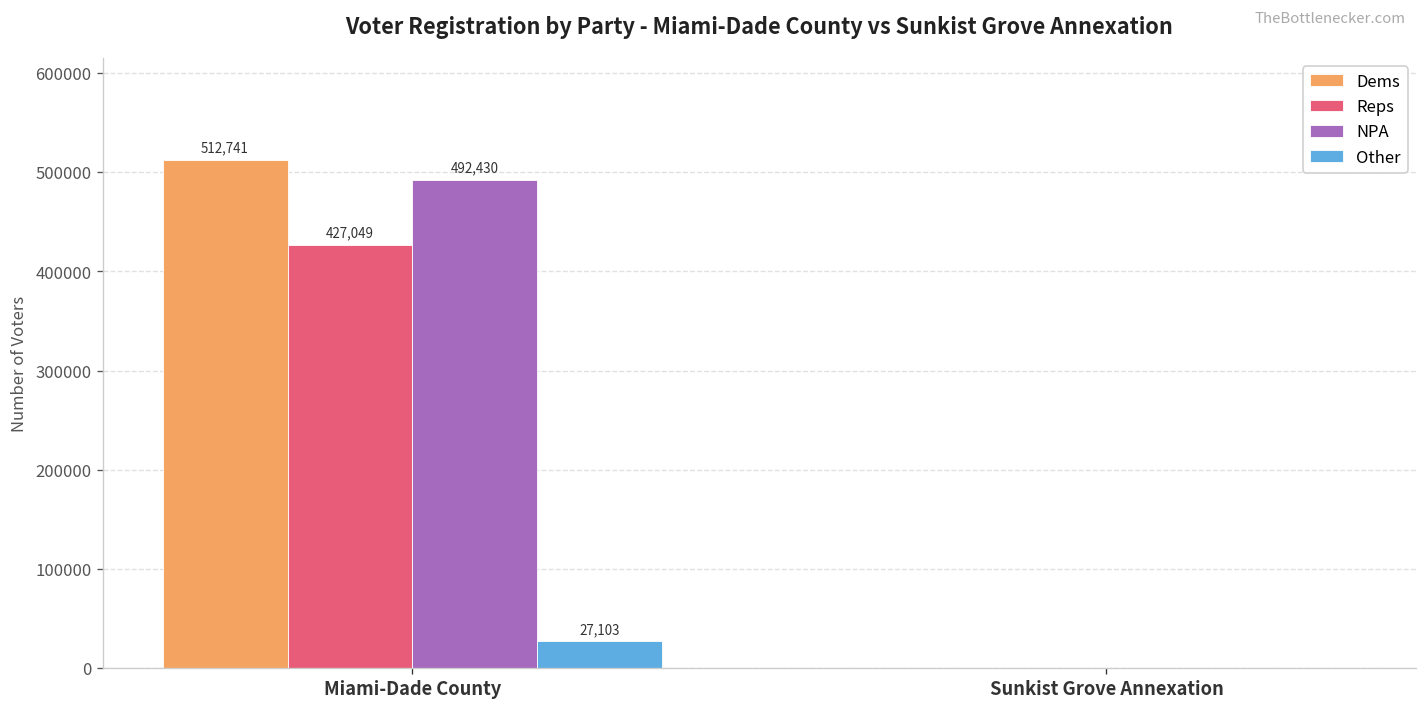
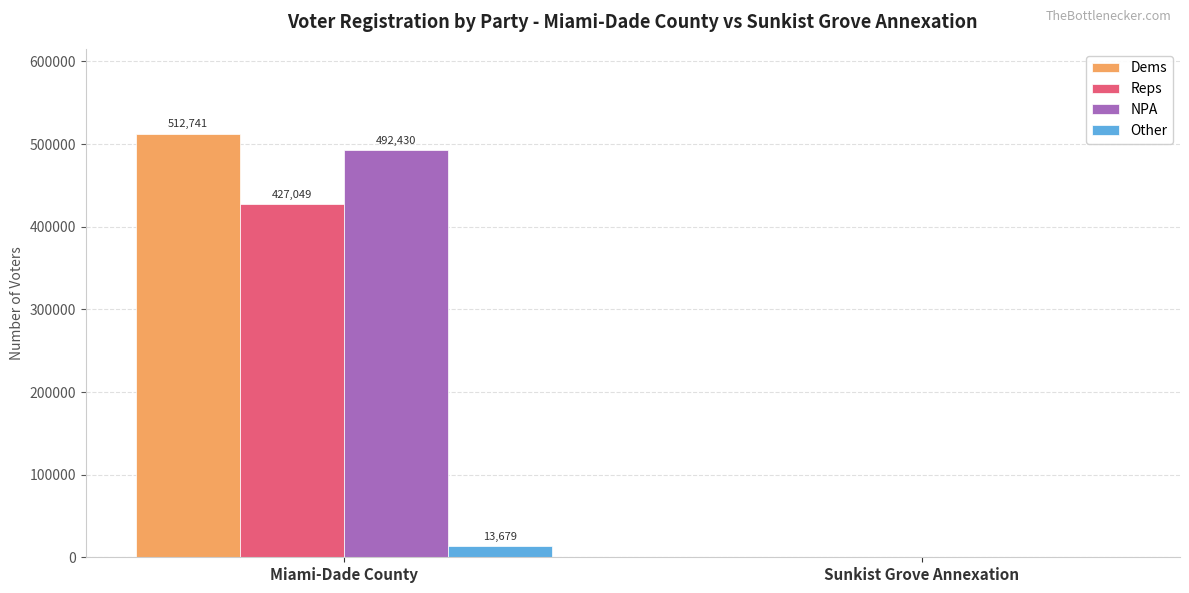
  {
    "Dems": {
      "Miami-Dade County": "512,741"
    },
    "Reps": {
      "Miami-Dade County": "427,049"
    },
    "NPA": {
      "Miami-Dade County": "492,430"
    },
    "Other": {
-     "Miami-Dade County": "27,103"
+     "Miami-Dade County": "13,679"
    }
  }
